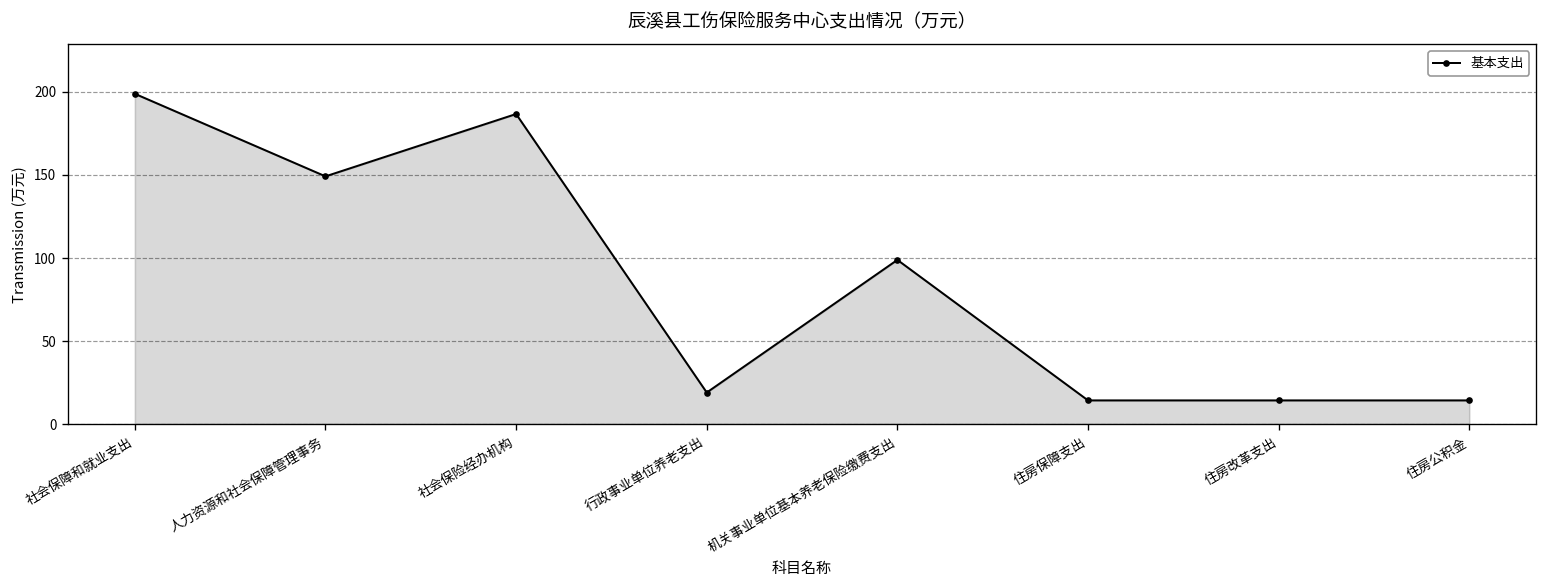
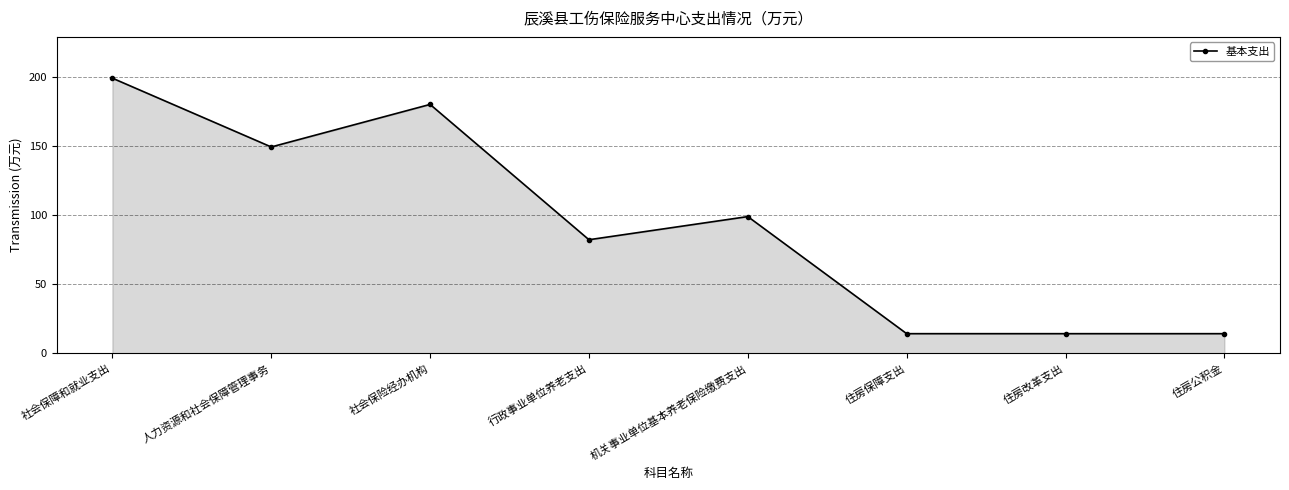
  {
    "社会保障和就业支出": 199,
    "人力资源和社会保障管理事务": 149,
-   "社会保险经办机构": 187,
-   "行政事业单位养老支出": 19,
+   "社会保险经办机构": 180,
+   "行政事业单位养老支出": 82,
    "机关事业单位基本养老保险缴费支出": 99,
    "住房保障支出": 14,
    "住房改革支出": 14,
    "住房公积金": 14
  }
